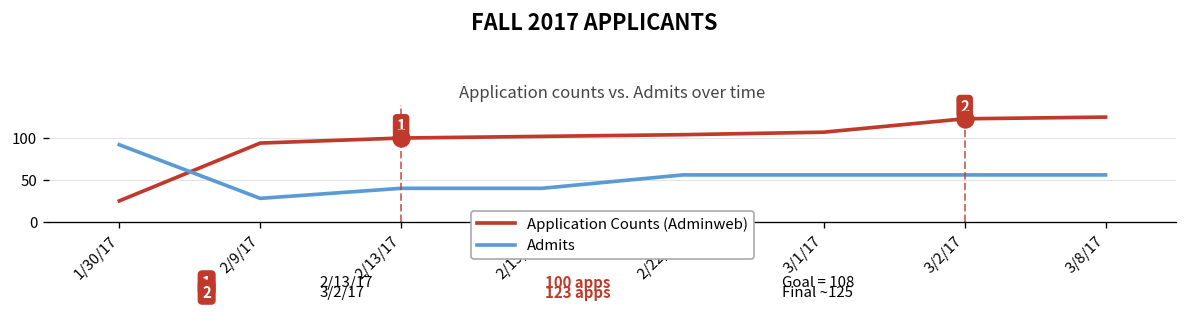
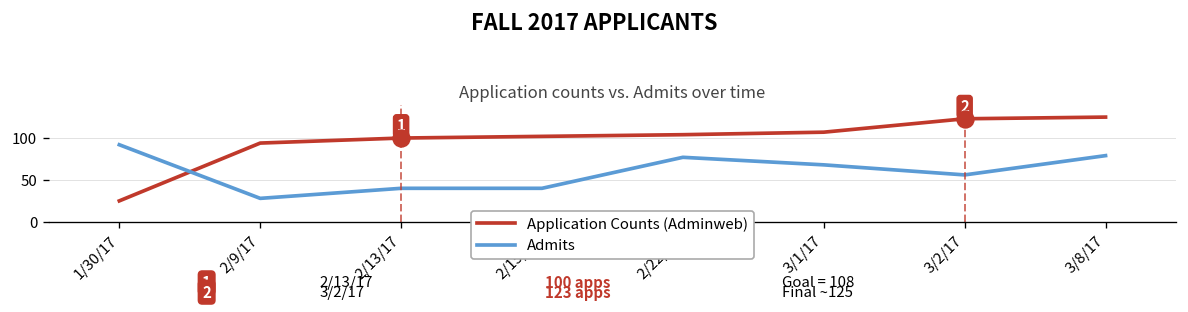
  {
    "Admits": {
      "1/30/17": 90,
      "2/9/17": 30,
      "2/13/17": 40,
      "2/15/17": 40,
-     "2/22/17": 60,
-     "3/1/17": 60,
+     "2/22/17": 80,
+     "3/1/17": 70,
      "3/2/17": 60,
-     "3/8/17": 60
+     "3/8/17": 80
    }
  }
